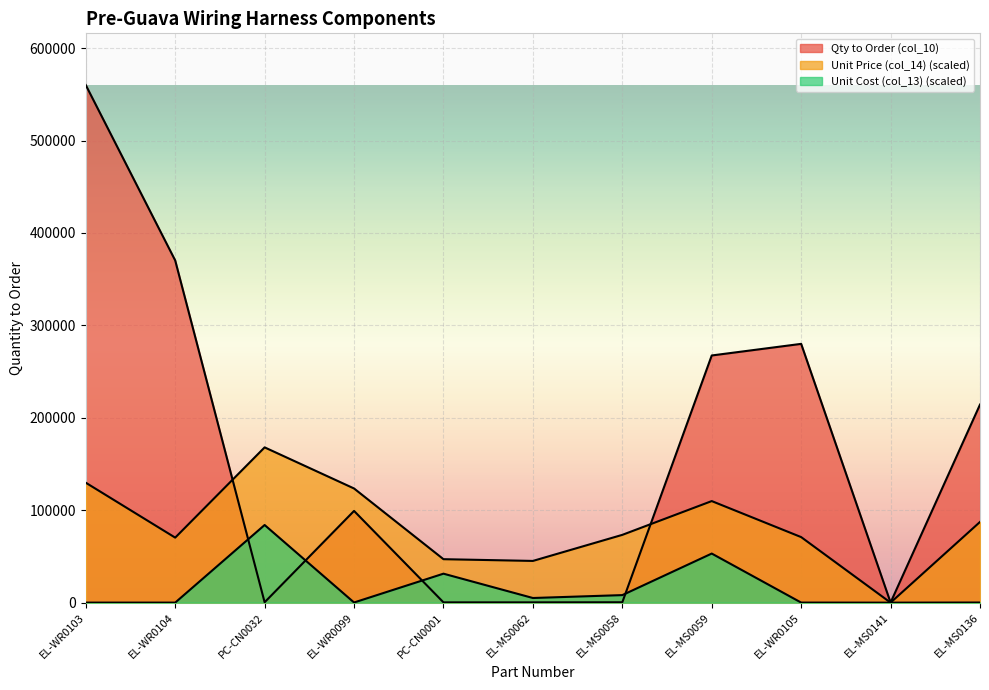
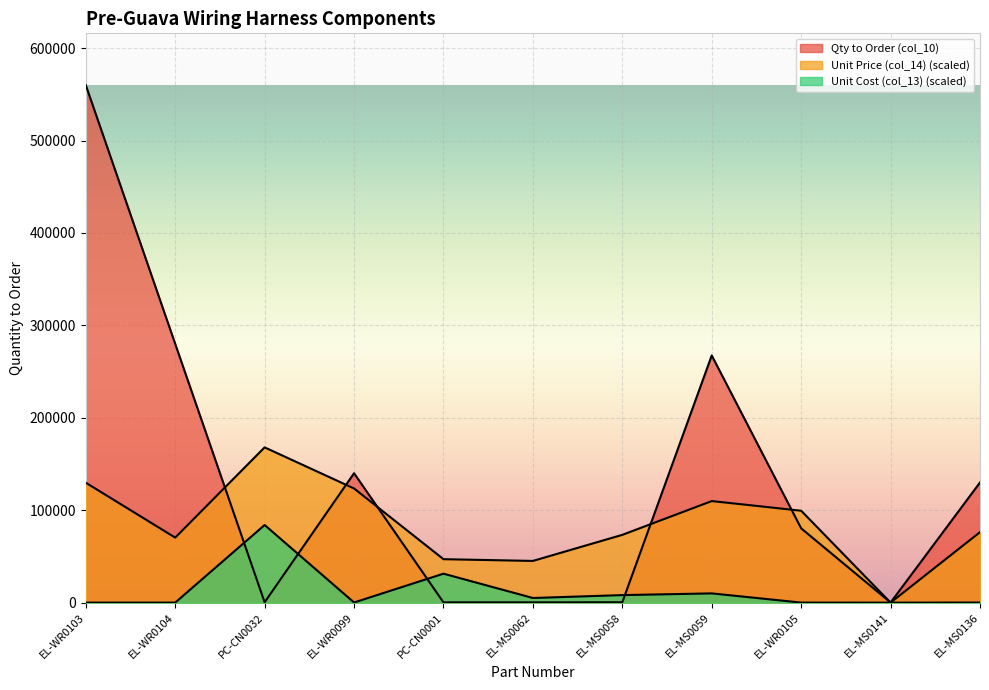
  {
    "Qty to Order (col_10)": {
      "EL-WR0103": 560000,
-     "EL-WR0104": 370000,
+     "EL-WR0104": 280000,
      "PC-CN0032": 0,
-     "EL-WR0099": 100000,
+     "EL-WR0099": 140000,
      "PC-CN0001": 0,
      "EL-MS0062": 0,
      "EL-MS0058": 0,
      "EL-MS0059": 270000,
-     "EL-WR0105": 280000,
-     "EL-MS0136": 210000
+     "EL-WR0105": 80000,
+     "EL-MS0136": 130000
    },
    "Unit Price (col_14) (scaled)": {
      "EL-WR0103": 130000,
      "EL-WR0104": 70000,
      "PC-CN0032": 170000,
      "EL-WR0099": 120000,
      "PC-CN0001": 50000,
      "EL-MS0062": 50000,
      "EL-MS0058": 70000,
      "EL-MS0059": 110000,
-     "EL-WR0105": 70000,
-     "EL-MS0136": 90000
+     "EL-WR0105": 100000,
+     "EL-MS0136": 80000
    },
    "Unit Cost (col_13) (scaled)": {
      "EL-WR0103": 0,
      "EL-WR0104": 0,
      "PC-CN0032": 80000,
      "EL-WR0099": 0,
      "PC-CN0001": 30000,
      "EL-MS0062": 10000,
      "EL-MS0058": 10000,
-     "EL-MS0059": 50000,
+     "EL-MS0059": 10000,
      "EL-WR0105": 0,
      "EL-MS0136": 0
    }
  }
